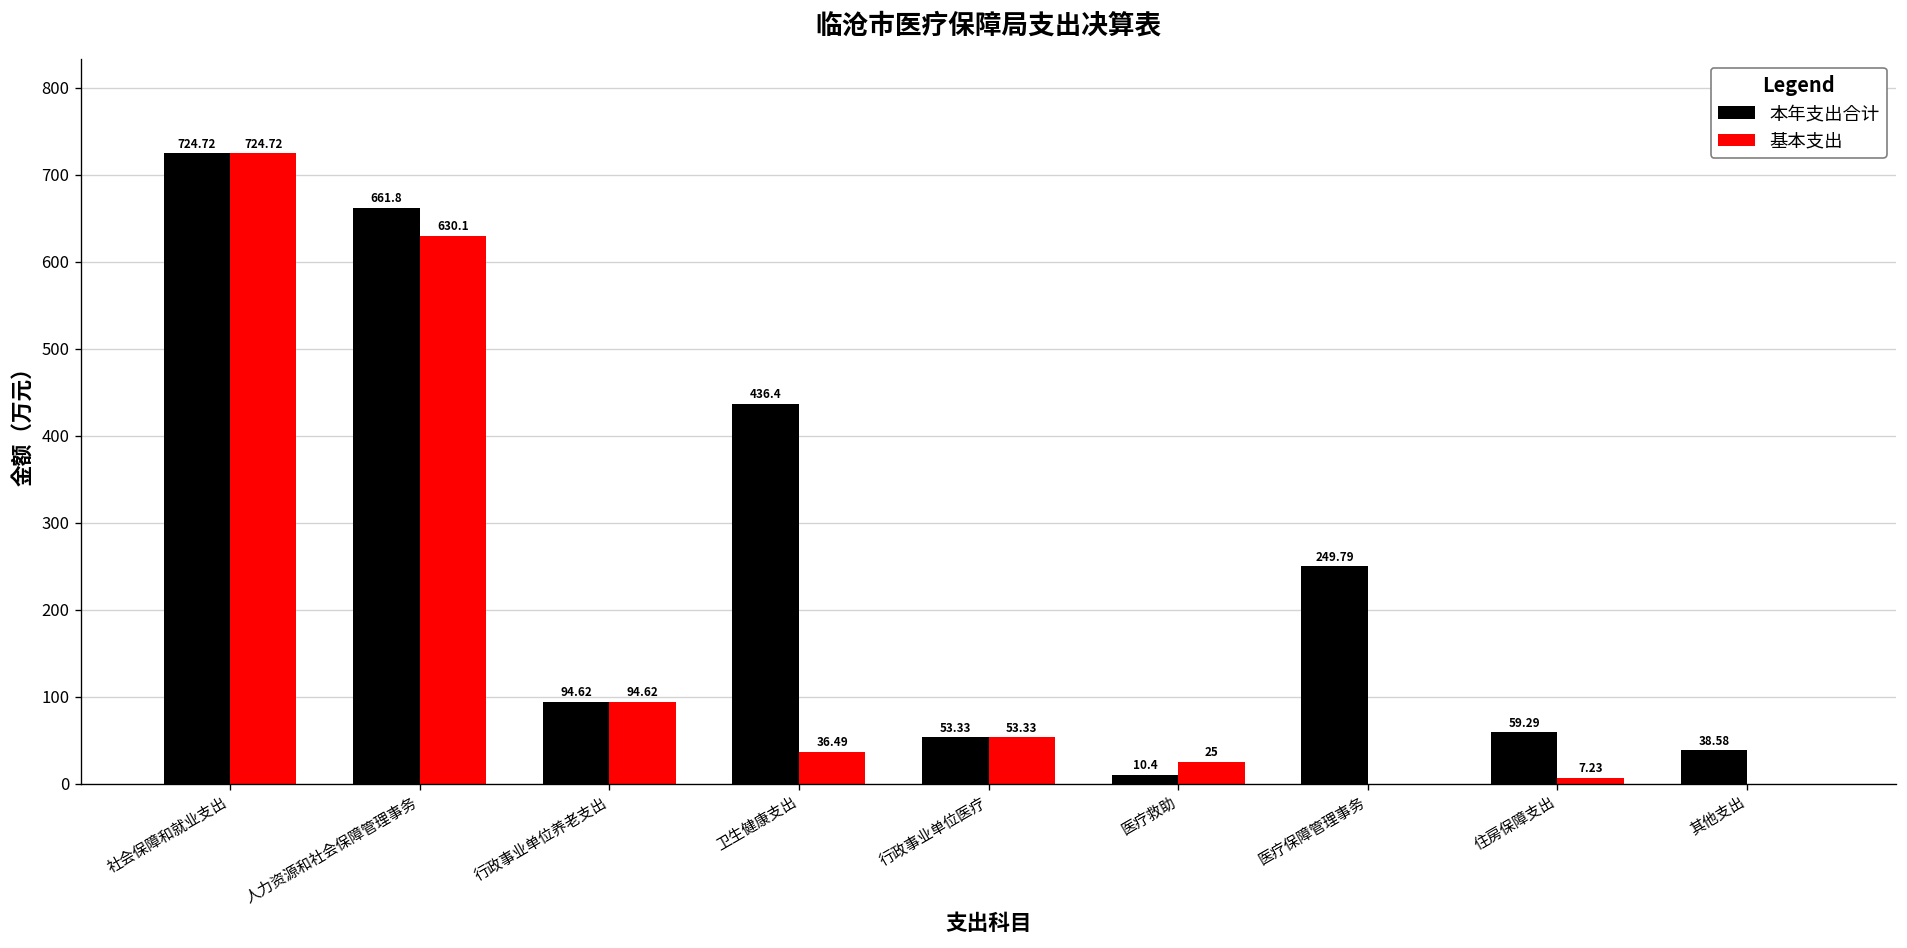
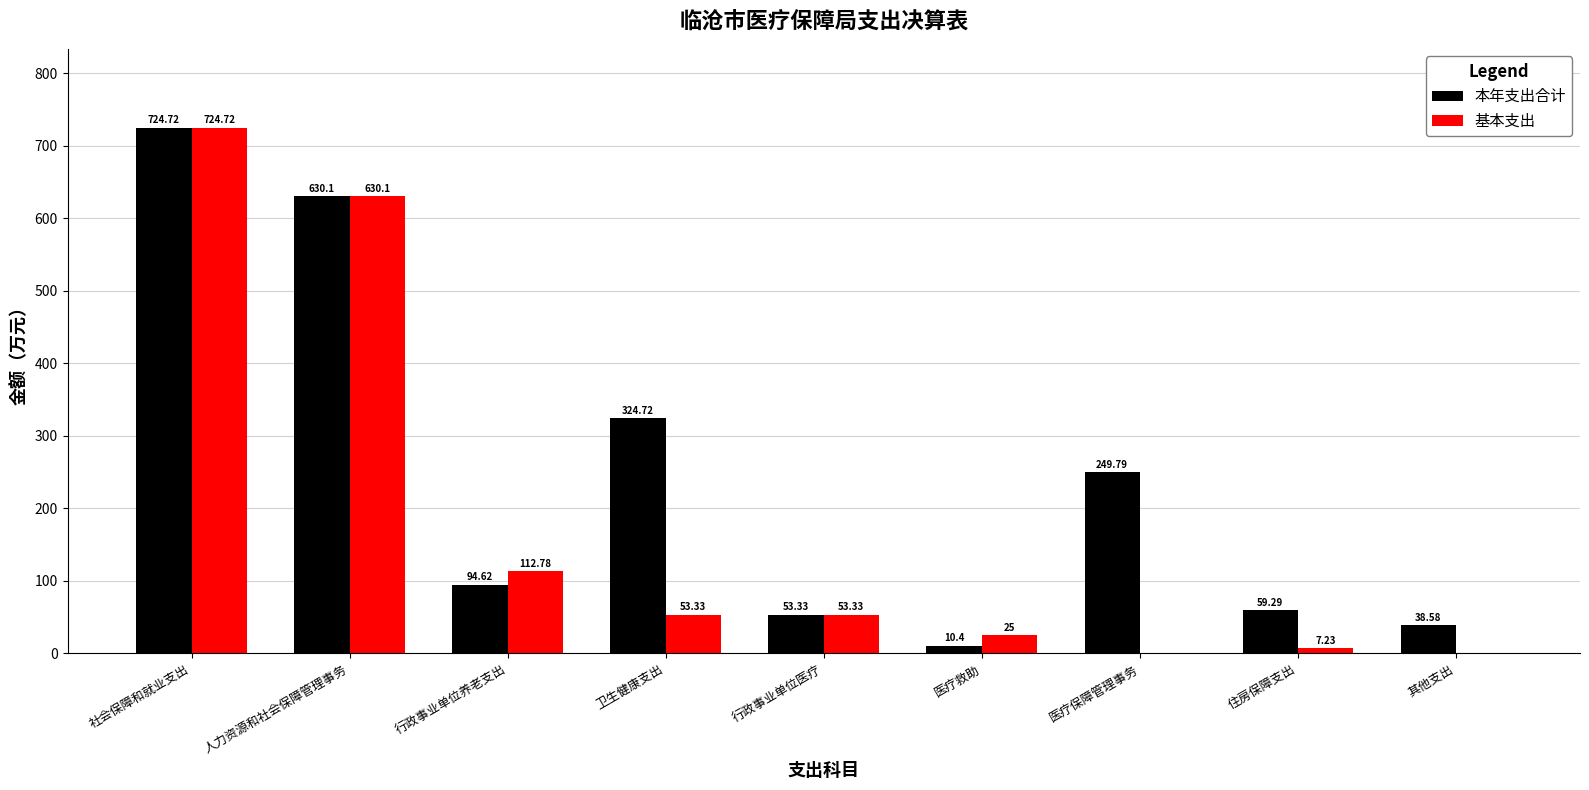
  {
    "本年支出合计": {
      "社会保障和就业支出": 724.72,
-     "人力资源和社会保障管理事务": 661.8,
+     "人力资源和社会保障管理事务": 630.1,
      "行政事业单位养老支出": 94.62,
-     "卫生健康支出": 436.4,
+     "卫生健康支出": 324.72,
      "行政事业单位医疗": 53.33,
      "医疗救助": 10.4,
      "医疗保障管理事务": 249.79,
      "住房保障支出": 59.29,
      "其他支出": 38.58
    },
    "基本支出": {
      "社会保障和就业支出": 724.72,
      "人力资源和社会保障管理事务": 630.1,
-     "行政事业单位养老支出": 94.62,
-     "卫生健康支出": 36.49,
+     "行政事业单位养老支出": 112.78,
+     "卫生健康支出": 53.33,
      "行政事业单位医疗": 53.33,
      "医疗救助": 25,
      "住房保障支出": 7.23
    }
  }
